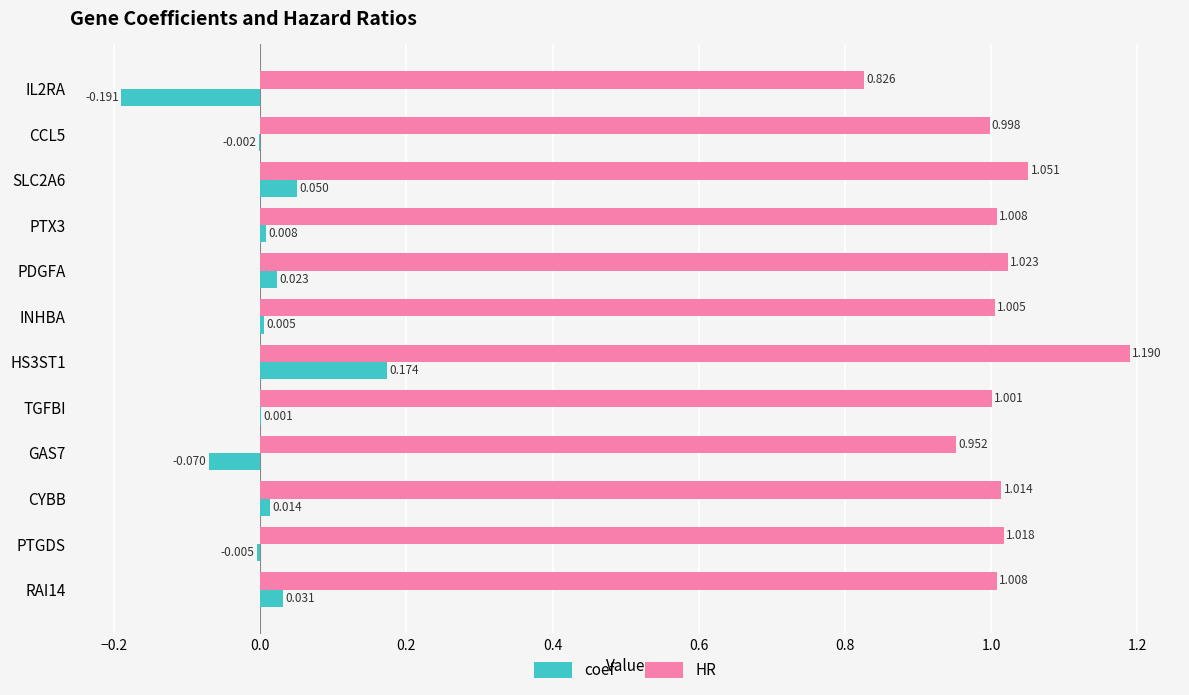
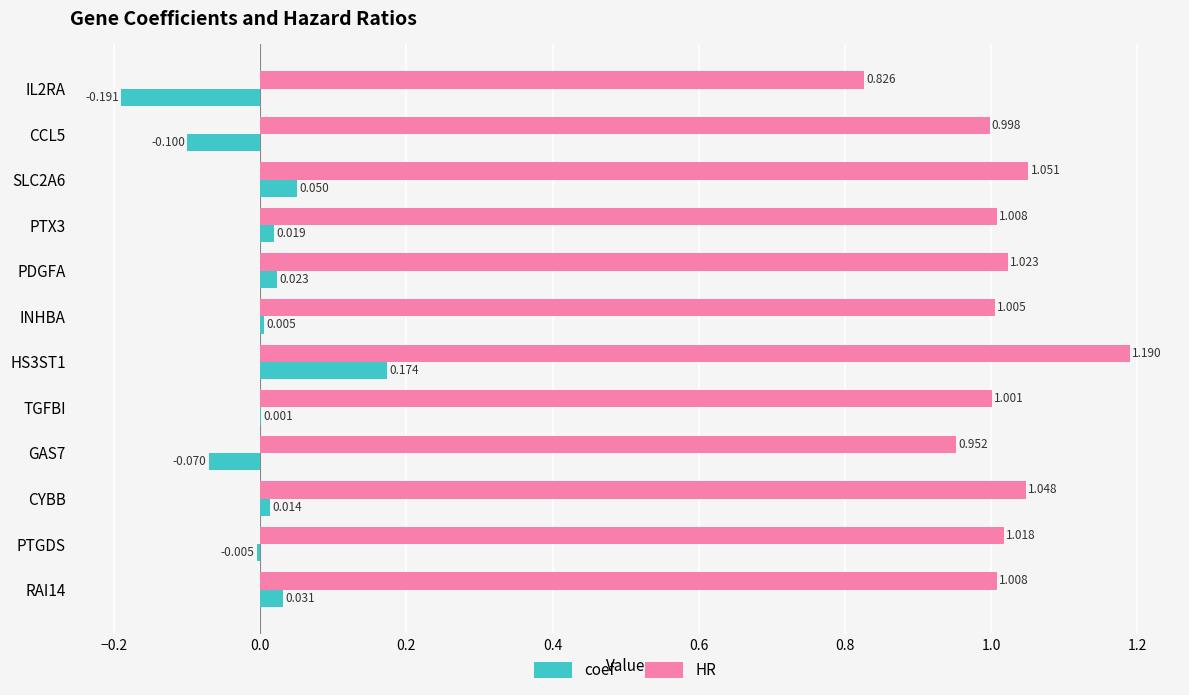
  {
    "coef": {
      "IL2RA": -0.191,
-     "CCL5": -0.002,
+     "CCL5": -0.100,
      "SLC2A6": 0.050,
-     "PTX3": 0.008,
+     "PTX3": 0.019,
      "PDGFA": 0.023,
      "INHBA": 0.005,
      "HS3ST1": 0.174,
      "TGFBI": 0.001,
      "GAS7": -0.070,
      "CYBB": 0.014,
      "PTGDS": -0.005,
      "RAI14": 0.031
    },
    "HR": {
      "IL2RA": 0.826,
      "CCL5": 0.998,
      "SLC2A6": 1.051,
      "PTX3": 1.008,
      "PDGFA": 1.023,
      "INHBA": 1.005,
      "HS3ST1": 1.190,
      "TGFBI": 1.001,
      "GAS7": 0.952,
-     "CYBB": 1.014,
+     "CYBB": 1.048,
      "PTGDS": 1.018,
      "RAI14": 1.008
    }
  }
